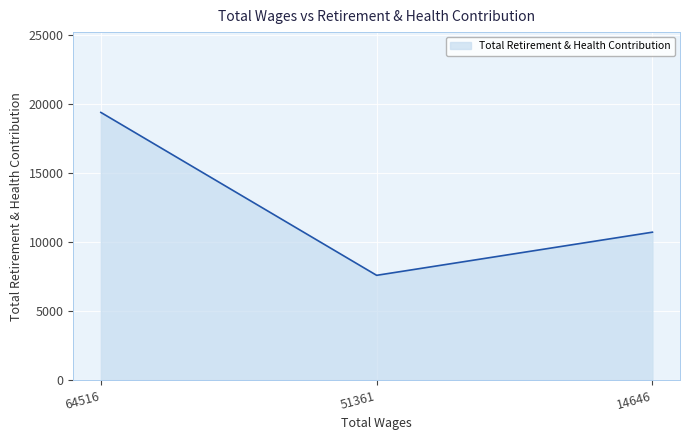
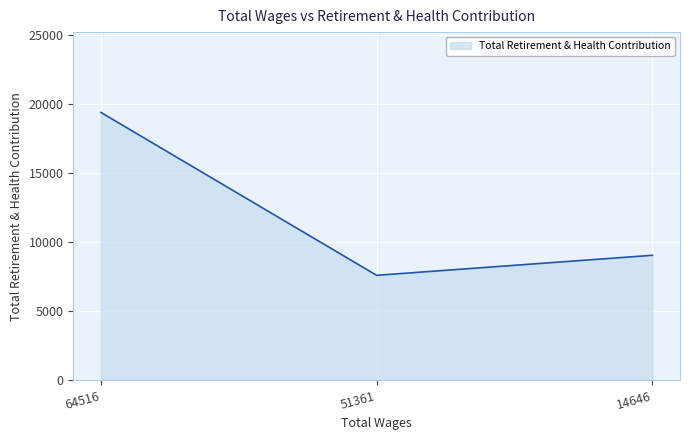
  {
    "64516": 19400,
    "51361": 7600,
-   "14646": 10700
+   "14646": 9000
  }
